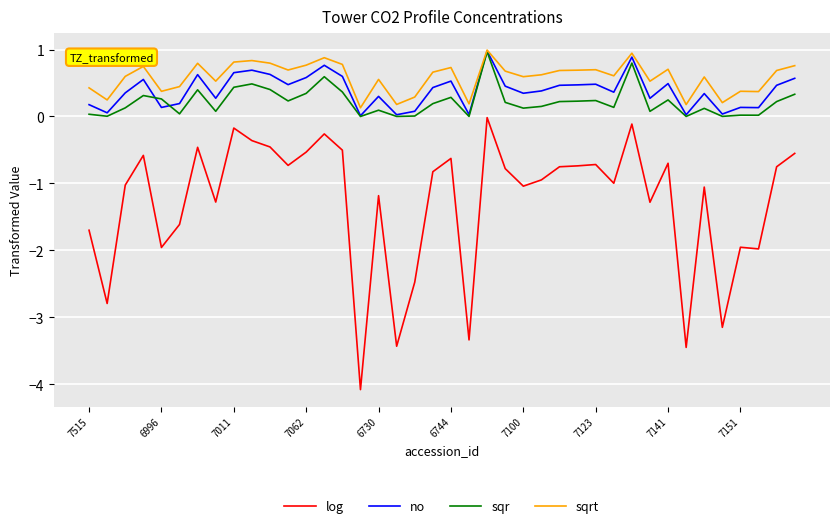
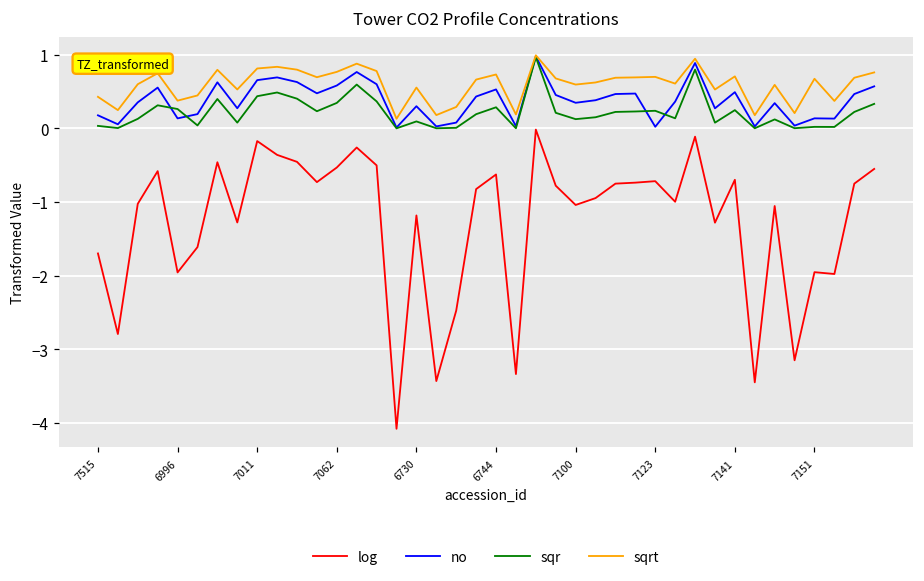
  {
    "log": {
      "7515": -1.7,
      "6996": -2.0,
      "7011": -0.2,
      "7062": -0.5,
      "6730": -1.2,
      "6744": -0.6,
      "7100": -1.0,
      "7123": -0.7,
      "7141": -0.7,
      "7151": -2.0
    },
    "no": {
      "7515": 0.2,
      "6996": 0.1,
      "7011": 0.7,
      "7062": 0.6,
      "6730": 0.3,
      "6744": 0.5,
      "7100": 0.3,
-     "7123": 0.5,
+     "7123": 0.0,
      "7141": 0.5,
      "7151": 0.1
    },
    "sqr": {
      "7515": 0.0,
      "6996": 0.3,
      "7011": 0.4,
      "7062": 0.3,
      "6730": 0.1,
      "6744": 0.3,
      "7100": 0.1,
      "7123": 0.2,
      "7141": 0.2,
      "7151": 0.0
    },
    "sqrt": {
      "7515": 0.4,
      "6996": 0.4,
      "7011": 0.8,
      "7062": 0.8,
      "6730": 0.6,
      "6744": 0.7,
      "7100": 0.6,
      "7123": 0.7,
      "7141": 0.7,
-     "7151": 0.4
+     "7151": 0.7
    }
  }
